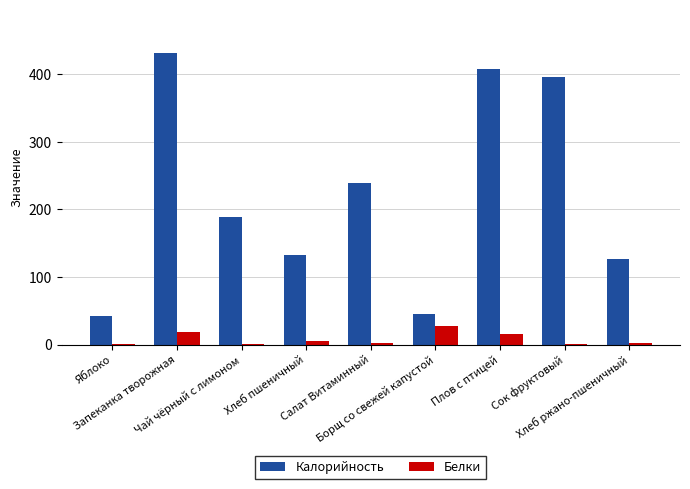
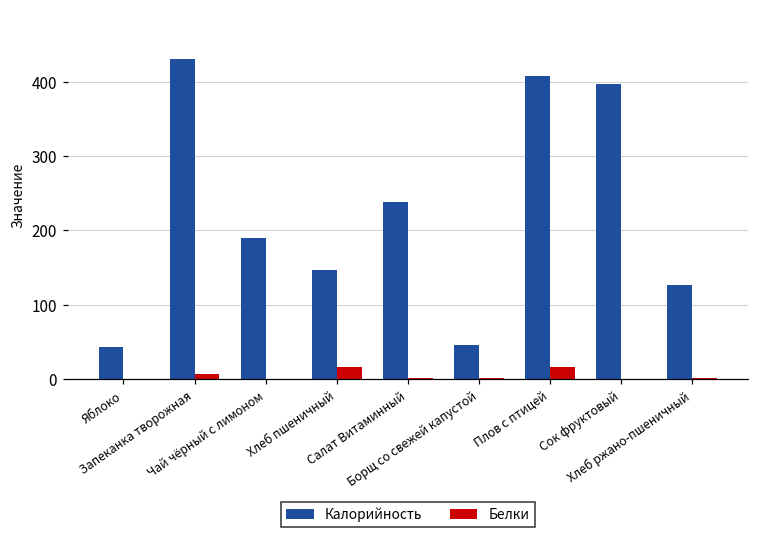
  {
    "Калорийность": {
      "Яблоко": 40,
      "Запеканка творожная": 430,
      "Чай чёрный с лимоном": 190,
-     "Хлеб пшеничный": 130,
+     "Хлеб пшеничный": 150,
      "Салат Витаминный": 240,
      "Борщ со свежей капустой": 50,
      "Плов с птицей": 410,
      "Сок фруктовый": 400,
      "Хлеб ржано-пшеничный": 130
    },
    "Белки": {
-     "Запеканка творожная": 20,
-     "Хлеб пшеничный": 0,
-     "Борщ со свежей капустой": 30,
+     "Запеканка творожная": 10,
+     "Хлеб пшеничный": 20,
+     "Борщ со свежей капустой": 0,
      "Плов с птицей": 20
    }
  }
